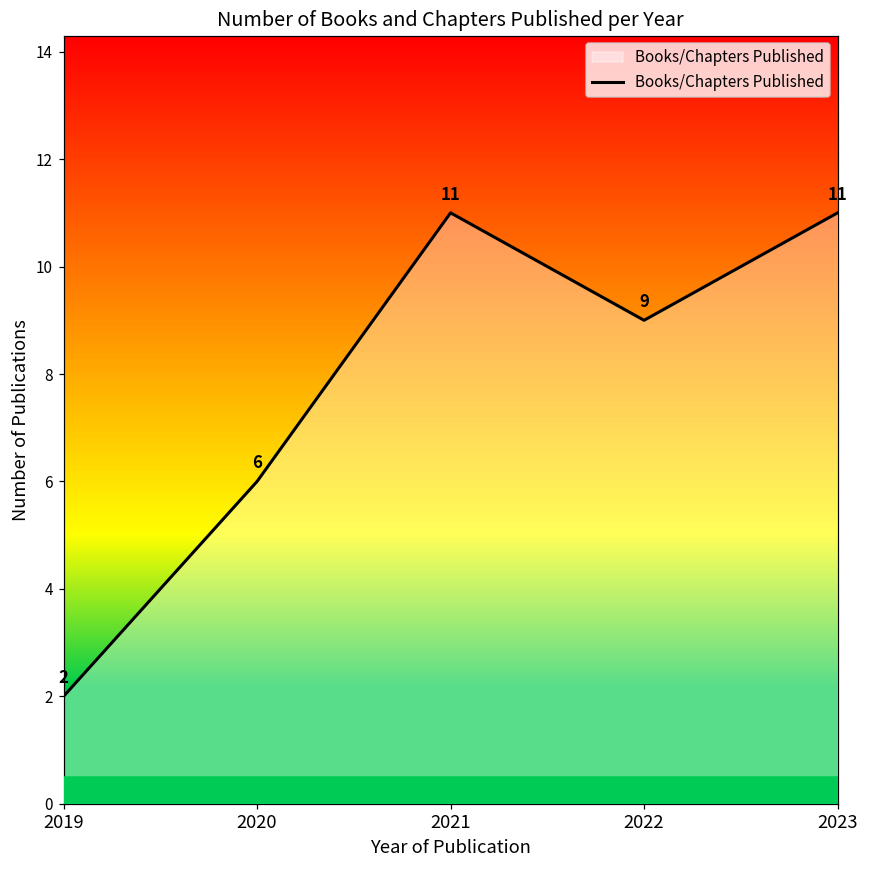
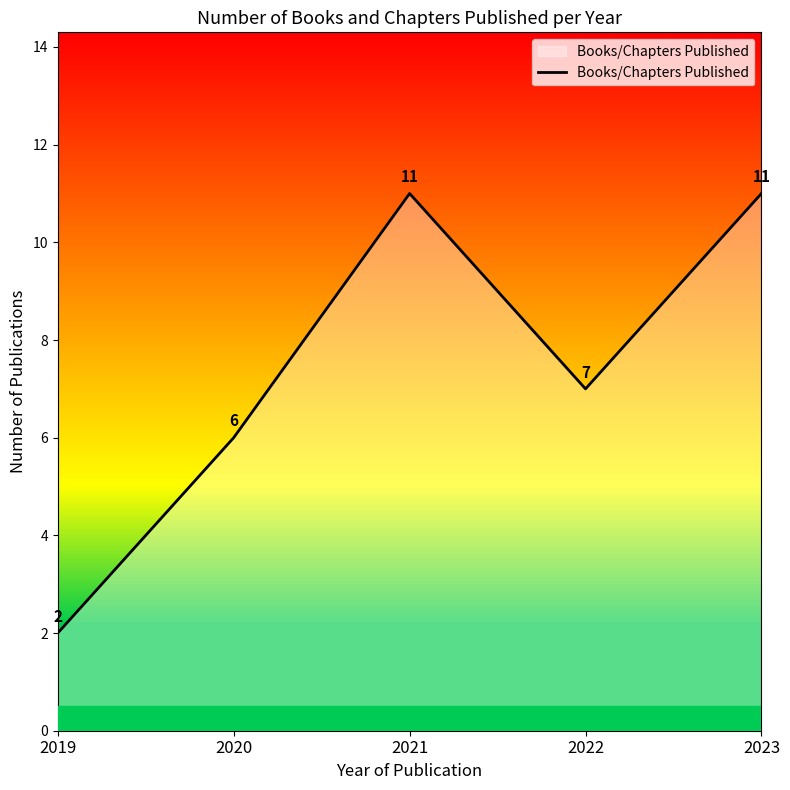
  {
    "2019": 2,
    "2020": 6,
    "2021": 11,
-   "2022": 9,
+   "2022": 7,
    "2023": 11
  }
